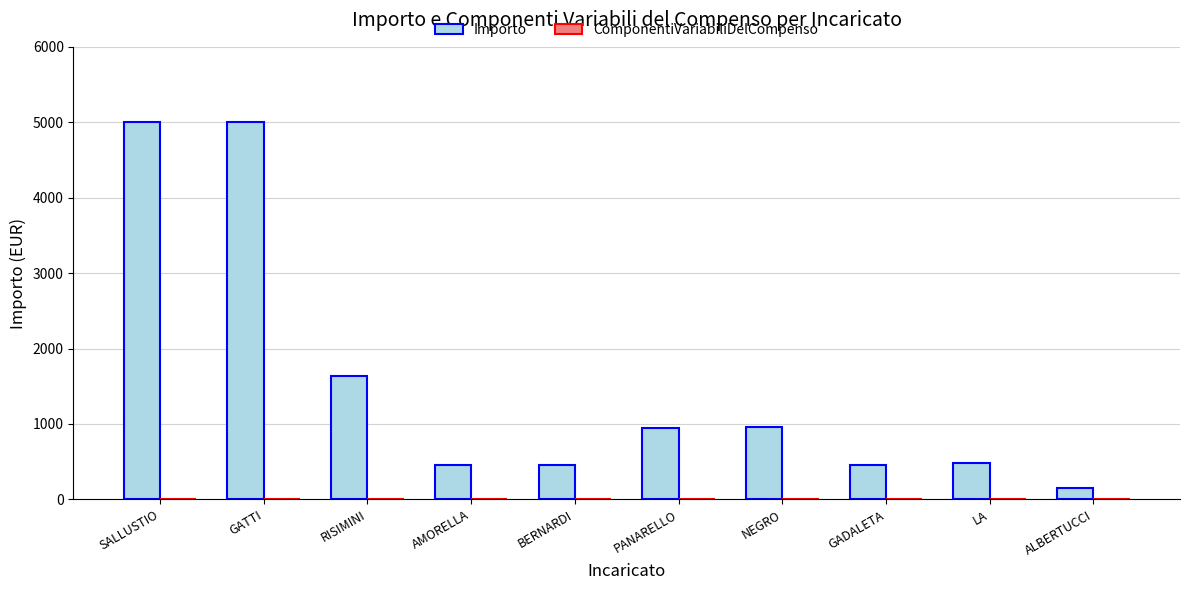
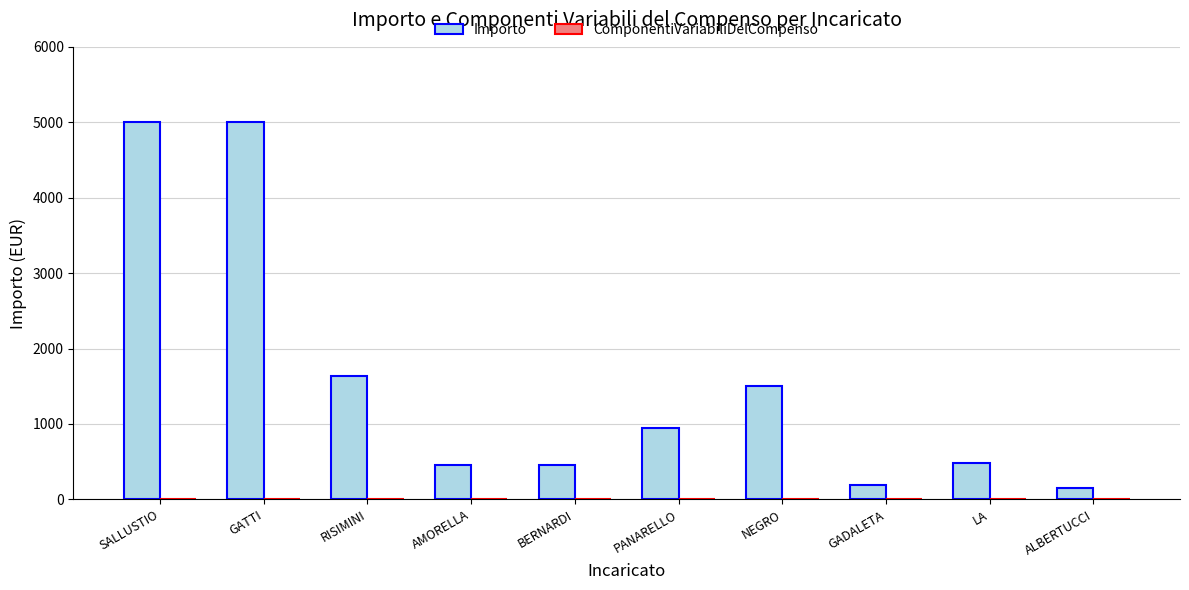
  {
    "Importo": {
      "SALLUSTIO": 5000,
      "GATTI": 5000,
      "RISIMINI": 1600,
      "AMORELLA": 500,
      "BERNARDI": 500,
      "PANARELLO": 900,
-     "NEGRO": 1000,
-     "GADALETA": 500,
+     "NEGRO": 1500,
+     "GADALETA": 200,
      "LA": 500,
      "ALBERTUCCI": 200
    },
    "ComponentiVariabiliDelCompenso": {
      "SALLUSTIO": 0,
      "GATTI": 0,
      "RISIMINI": 0,
      "AMORELLA": 0,
      "BERNARDI": 0,
      "PANARELLO": 0,
      "NEGRO": 0,
      "GADALETA": 0,
      "LA": 0,
      "ALBERTUCCI": 0
    }
  }
